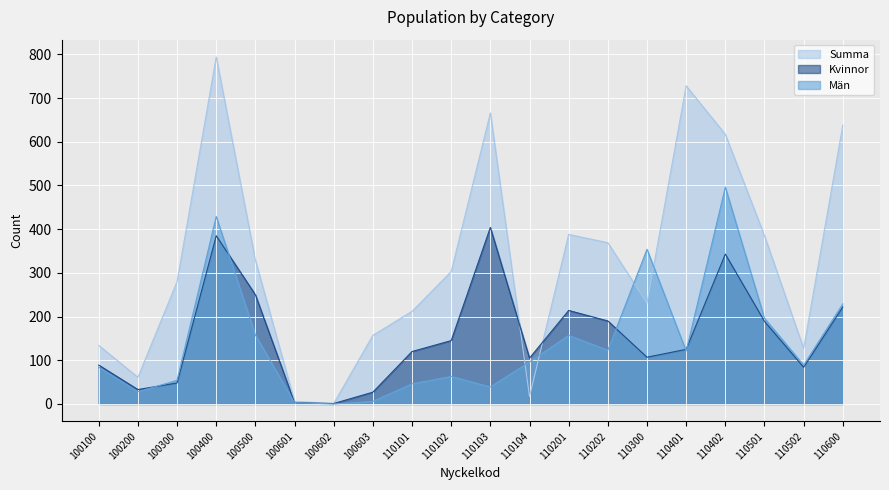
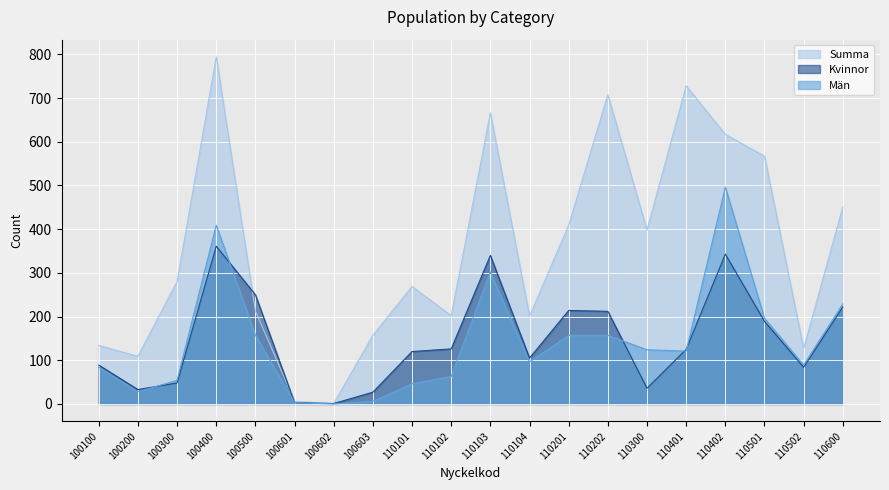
  {
    "Summa": {
      "100100": 130,
-     "100200": 60,
+     "100200": 110,
      "100300": 280,
      "100400": 790,
-     "100500": 330,
+     "100500": 210,
      "100603": 160,
-     "110101": 210,
-     "110102": 300,
+     "110101": 270,
+     "110102": 200,
      "110103": 670,
-     "110104": 20,
-     "110201": 390,
-     "110202": 370,
-     "110300": 230,
+     "110104": 200,
+     "110201": 410,
+     "110202": 710,
+     "110300": 400,
      "110401": 730,
      "110402": 620,
-     "110501": 390,
+     "110501": 570,
      "110502": 130,
-     "110600": 640
+     "110600": 450
    },
    "Kvinnor": {
      "100300": 50,
-     "100400": 390,
+     "100400": 360,
      "100500": 250,
      "100603": 30,
      "110101": 120,
-     "110102": 150,
-     "110103": 400,
+     "110102": 130,
+     "110103": 340,
      "110104": 110,
      "110201": 210,
-     "110202": 190,
-     "110300": 110,
+     "110202": 210,
+     "110300": 40,
      "110402": 340,
      "110501": 190,
      "110600": 220
    },
    "Män": {
      "100300": 50,
-     "100400": 430,
+     "100400": 410,
      "100500": 160,
      "100603": 10,
      "110101": 50,
      "110102": 60,
-     "110103": 40,
+     "110103": 300,
      "110104": 100,
      "110201": 160,
-     "110202": 120,
-     "110300": 350,
+     "110202": 160,
+     "110300": 120,
      "110402": 500,
      "110501": 200,
      "110600": 230
    }
  }
